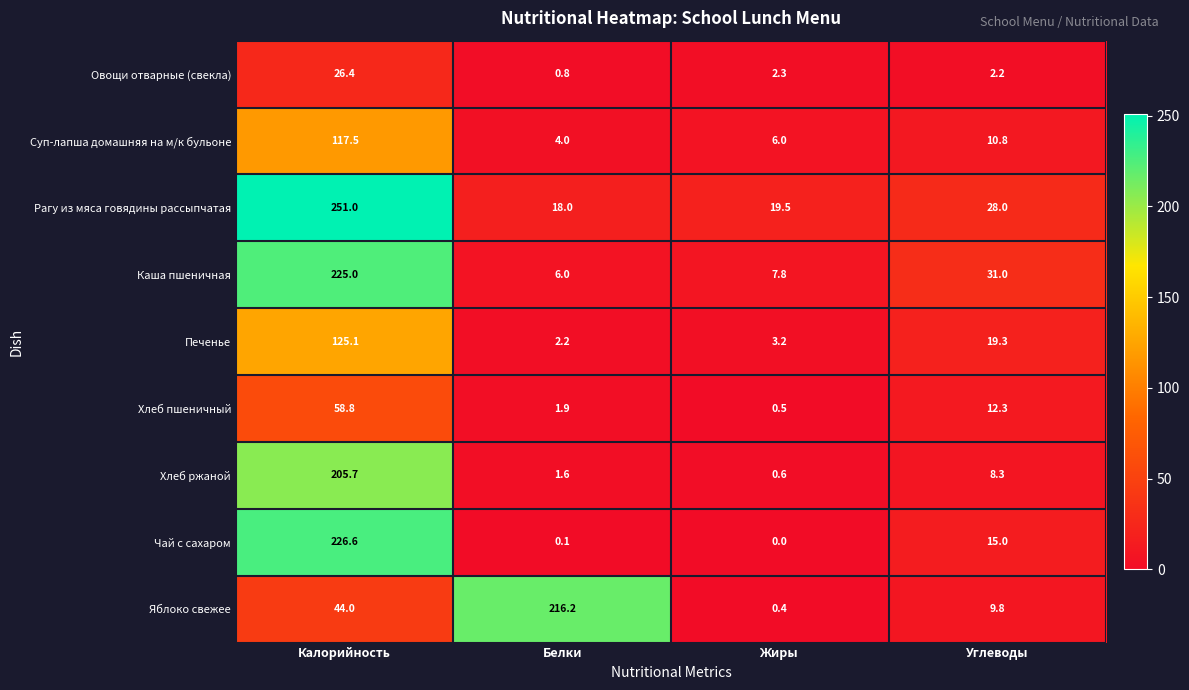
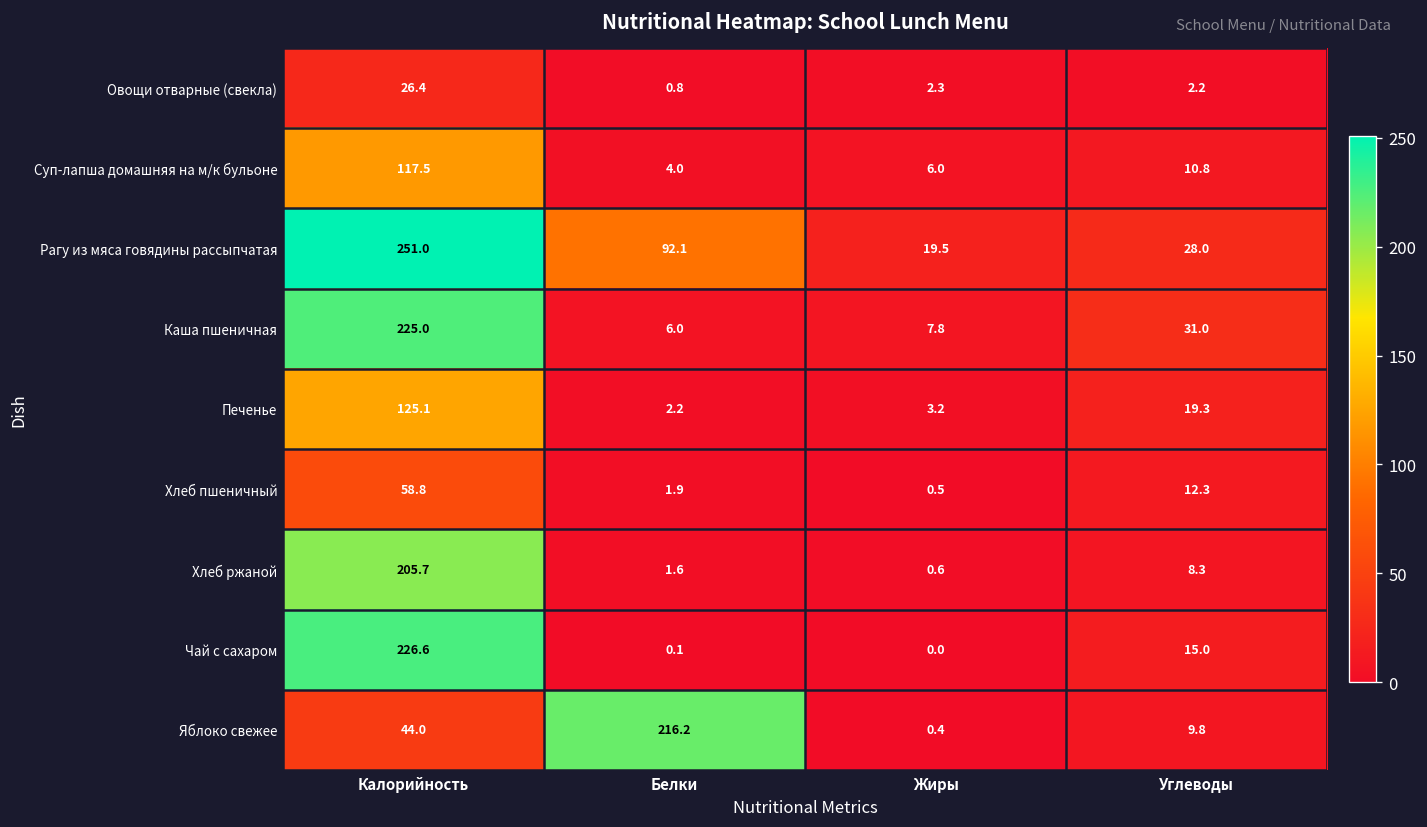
  {
    "Овощи отварные (свекла)": {
      "Калорийность": 26.4,
      "Белки": 0.8,
      "Жиры": 2.3,
      "Углеводы": 2.2
    },
    "Суп-лапша домашняя на м/к бульоне": {
      "Калорийность": 117.5,
      "Белки": 4.0,
      "Жиры": 6.0,
      "Углеводы": 10.8
    },
    "Рагу из мяса говядины рассыпчатая": {
      "Калорийность": 251.0,
-     "Белки": 18.0,
+     "Белки": 92.1,
      "Жиры": 19.5,
      "Углеводы": 28.0
    },
    "Каша пшеничная": {
      "Калорийность": 225.0,
      "Белки": 6.0,
      "Жиры": 7.8,
      "Углеводы": 31.0
    },
    "Печенье": {
      "Калорийность": 125.1,
      "Белки": 2.2,
      "Жиры": 3.2,
      "Углеводы": 19.3
    },
    "Хлеб пшеничный": {
      "Калорийность": 58.8,
      "Белки": 1.9,
      "Жиры": 0.5,
      "Углеводы": 12.3
    },
    "Хлеб ржаной": {
      "Калорийность": 205.7,
      "Белки": 1.6,
      "Жиры": 0.6,
      "Углеводы": 8.3
    },
    "Чай с сахаром": {
      "Калорийность": 226.6,
      "Белки": 0.1,
      "Жиры": 0.0,
      "Углеводы": 15.0
    },
    "Яблоко свежее": {
      "Калорийность": 44.0,
      "Белки": 216.2,
      "Жиры": 0.4,
      "Углеводы": 9.8
    }
  }
